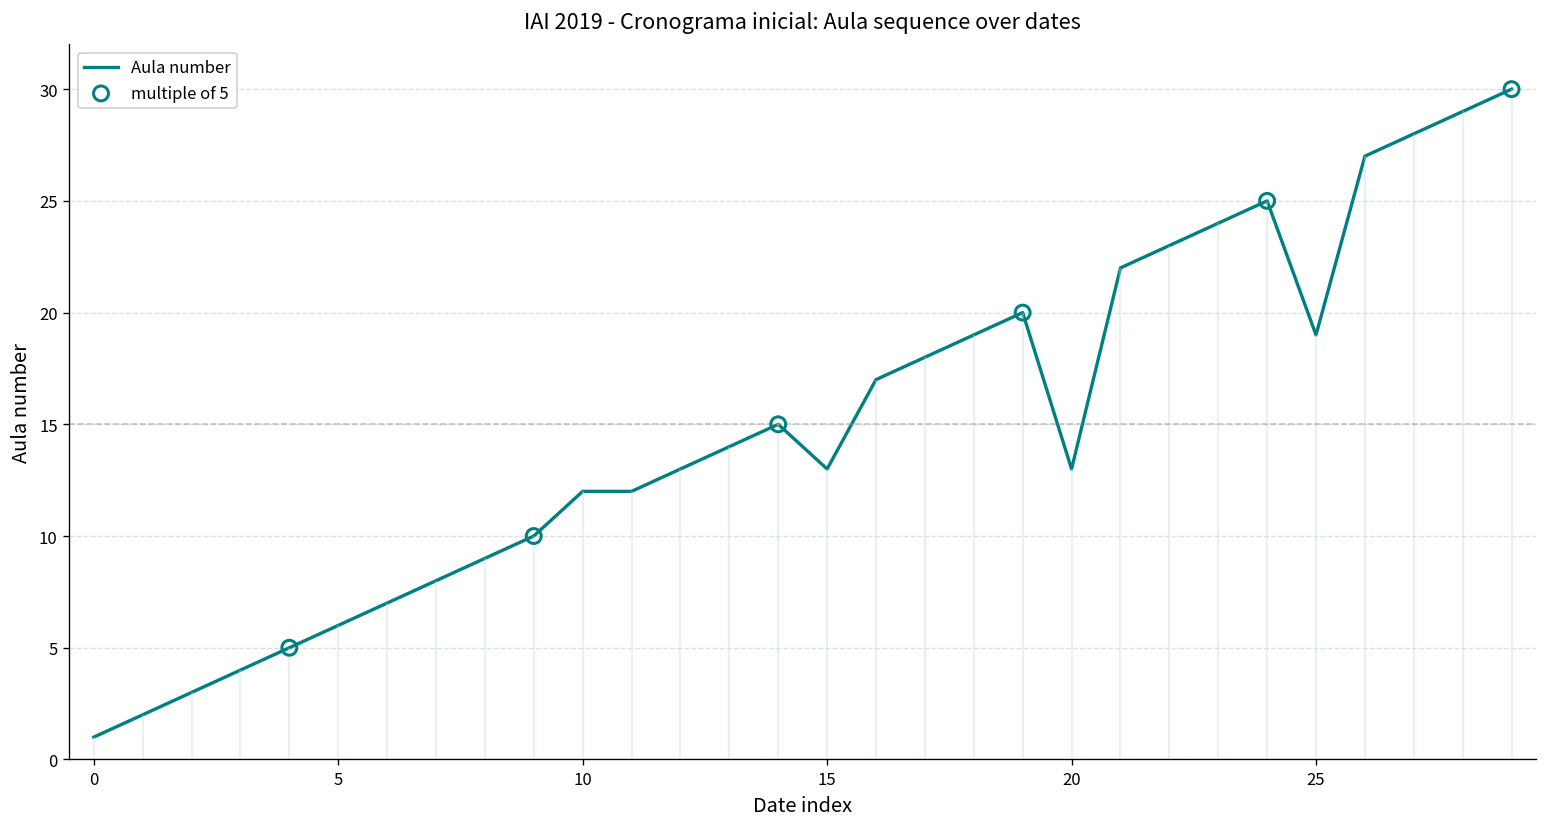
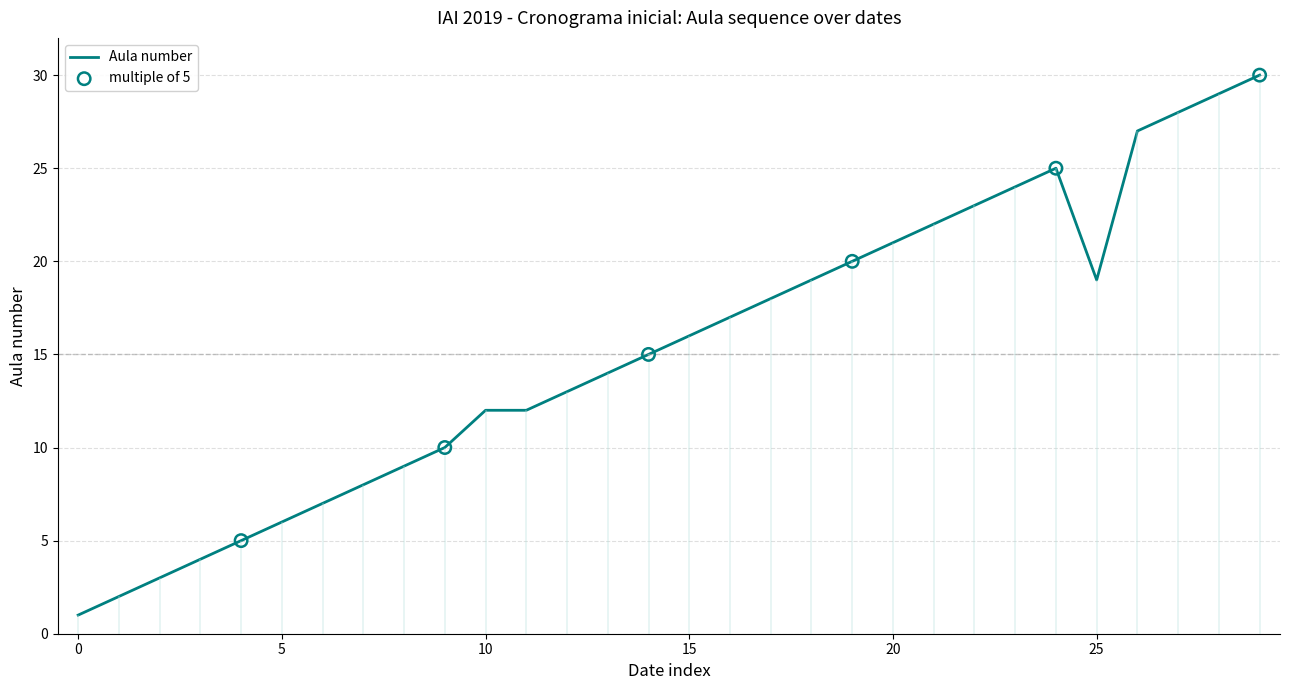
  {
    "Aula number": {
      "0": 1,
      "5": 6,
      "10": 12,
-     "15": 13,
-     "20": 13,
+     "15": 16,
+     "20": 21,
      "25": 19
    }
  }
